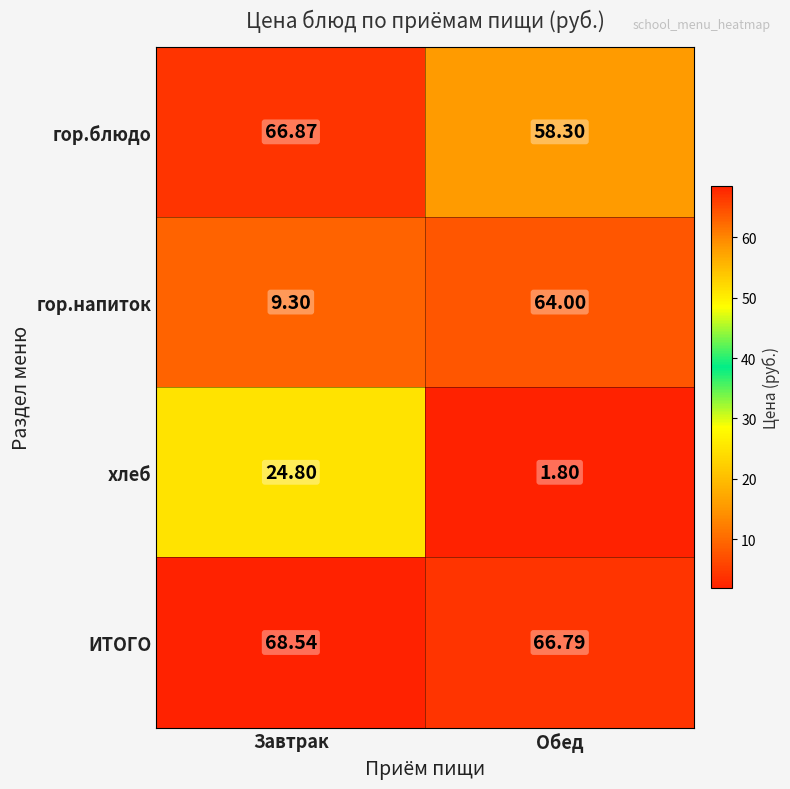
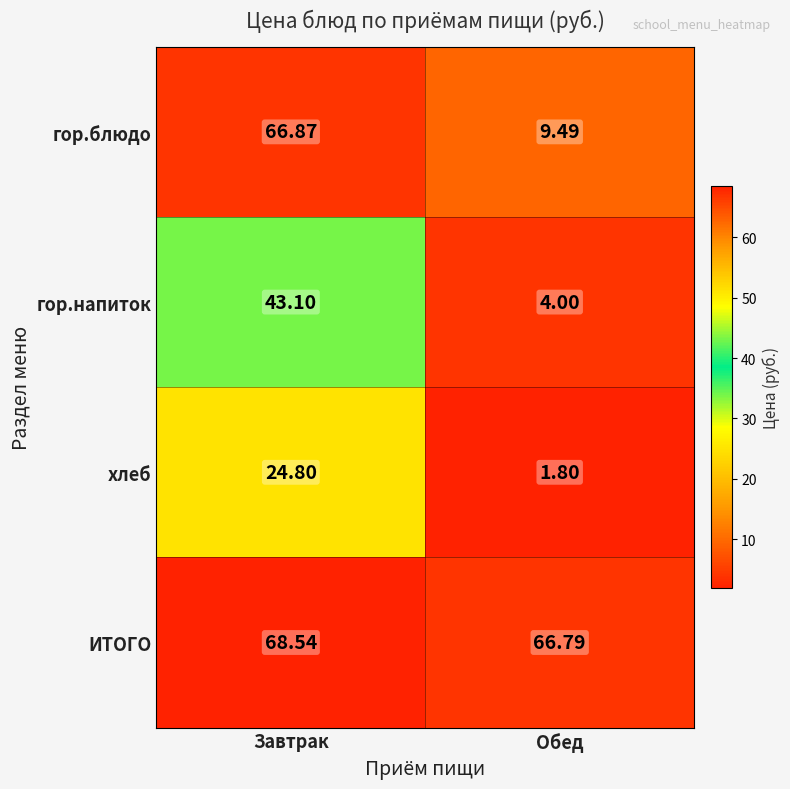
  {
    "гор.блюдо": {
-     "Обед": 58.30
+     "Обед": 9.49
    },
    "гор.напиток": {
-     "Завтрак": 9.30,
-     "Обед": 64.00
+     "Завтрак": 43.10,
+     "Обед": 4.00
    }
  }
